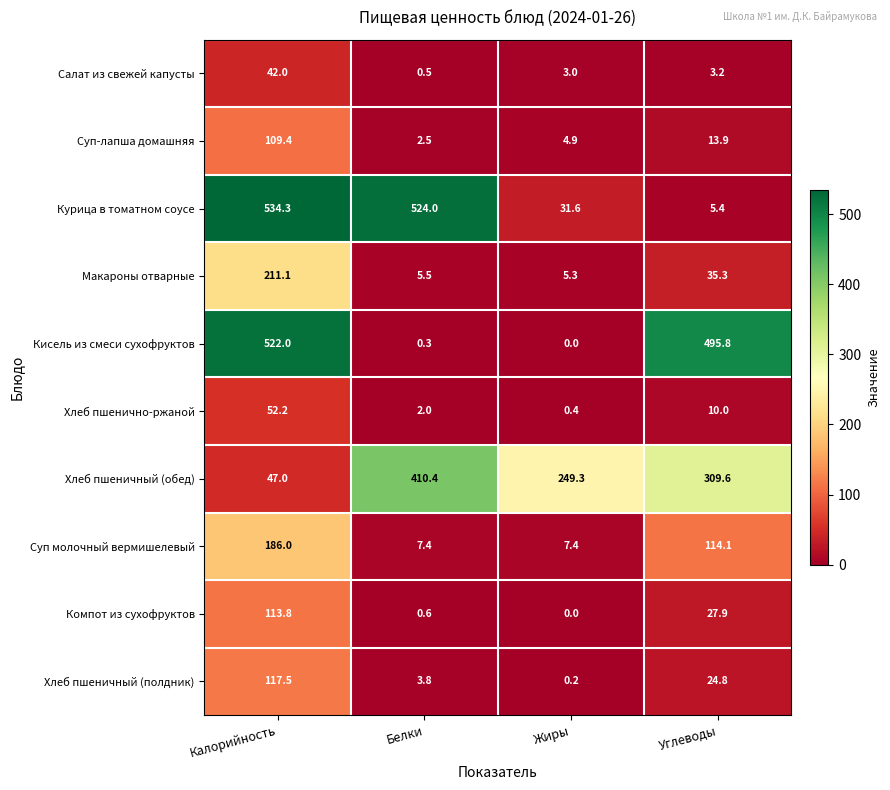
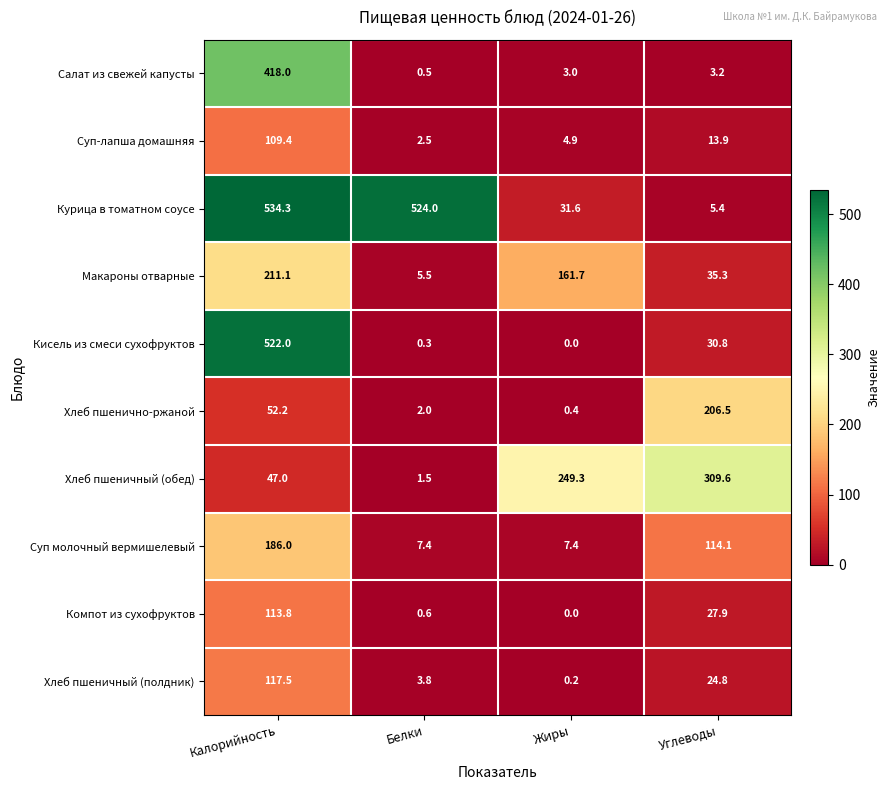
  {
    "Салат из свежей капусты": {
-     "Калорийность": 42.0,
+     "Калорийность": 418.0,
      "Белки": 0.5,
      "Жиры": 3.0,
      "Углеводы": 3.2
    },
    "Суп-лапша домашняя": {
      "Калорийность": 109.4,
      "Белки": 2.5,
      "Жиры": 4.9,
      "Углеводы": 13.9
    },
    "Курица в томатном соусе": {
      "Калорийность": 534.3,
      "Белки": 524.0,
      "Жиры": 31.6,
      "Углеводы": 5.4
    },
    "Макароны отварные": {
      "Калорийность": 211.1,
      "Белки": 5.5,
-     "Жиры": 5.3,
+     "Жиры": 161.7,
      "Углеводы": 35.3
    },
    "Кисель из смеси сухофруктов": {
      "Калорийность": 522.0,
      "Белки": 0.3,
      "Жиры": 0.0,
-     "Углеводы": 495.8
+     "Углеводы": 30.8
    },
    "Хлеб пшенично-ржаной": {
      "Калорийность": 52.2,
      "Белки": 2.0,
      "Жиры": 0.4,
-     "Углеводы": 10.0
+     "Углеводы": 206.5
    },
    "Хлеб пшеничный (обед)": {
      "Калорийность": 47.0,
-     "Белки": 410.4,
+     "Белки": 1.5,
      "Жиры": 249.3,
      "Углеводы": 309.6
    },
    "Суп молочный вермишелевый": {
      "Калорийность": 186.0,
      "Белки": 7.4,
      "Жиры": 7.4,
      "Углеводы": 114.1
    },
    "Компот из сухофруктов": {
      "Калорийность": 113.8,
      "Белки": 0.6,
      "Жиры": 0.0,
      "Углеводы": 27.9
    },
    "Хлеб пшеничный (полдник)": {
      "Калорийность": 117.5,
      "Белки": 3.8,
      "Жиры": 0.2,
      "Углеводы": 24.8
    }
  }
